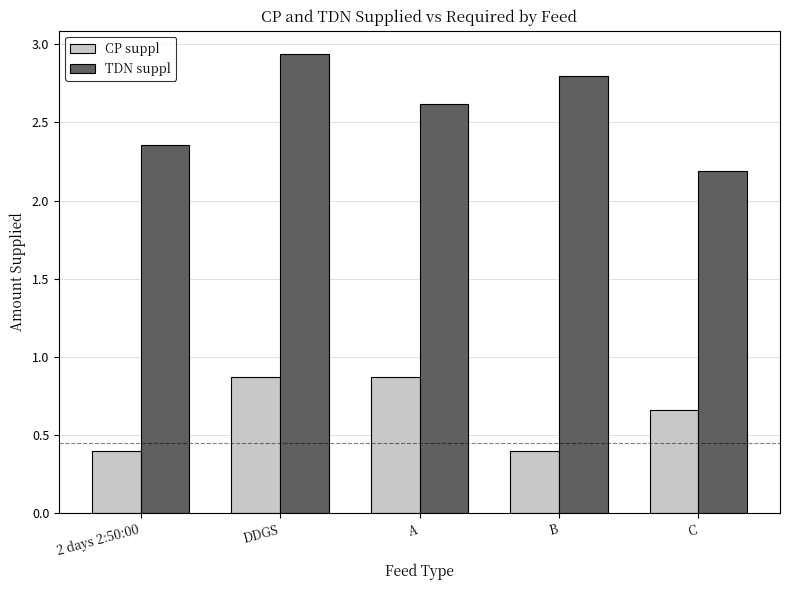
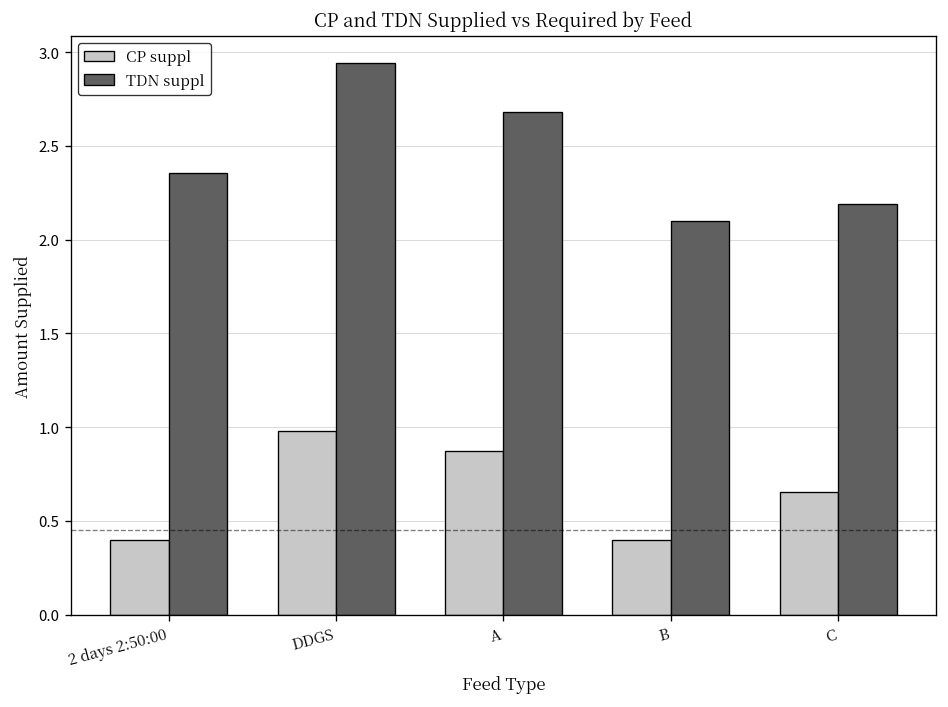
  {
    "CP suppl": {
      "2 days 2:50:00": 0.40,
-     "DDGS": 0.87,
+     "DDGS": 0.98,
      "A": 0.87,
      "B": 0.40,
      "C": 0.66
    },
    "TDN suppl": {
      "2 days 2:50:00": 2.36,
      "DDGS": 2.94,
-     "A": 2.62,
-     "B": 2.8,
+     "A": 2.68,
+     "B": 2.1,
      "C": 2.19
    }
  }
